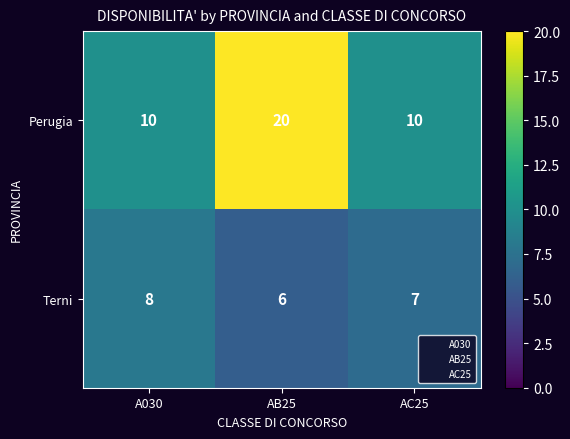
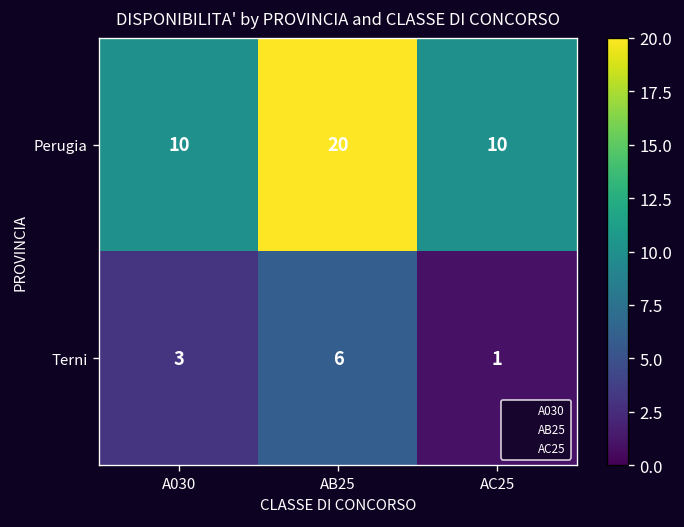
  {
    "Perugia": {
      "A030": 10,
      "AB25": 20,
      "AC25": 10
    },
    "Terni": {
-     "A030": 8,
+     "A030": 3,
      "AB25": 6,
-     "AC25": 7
+     "AC25": 1
    }
  }
